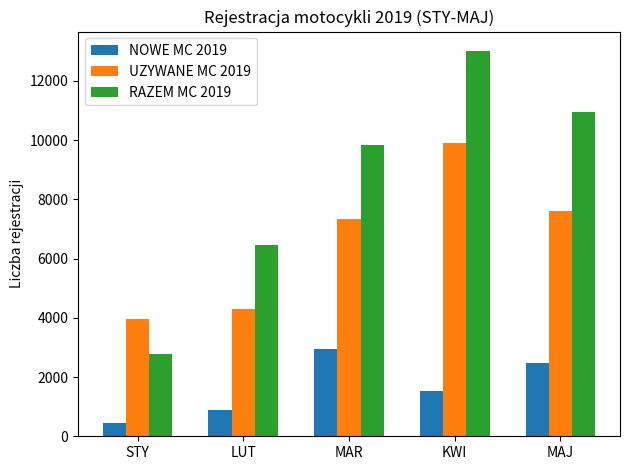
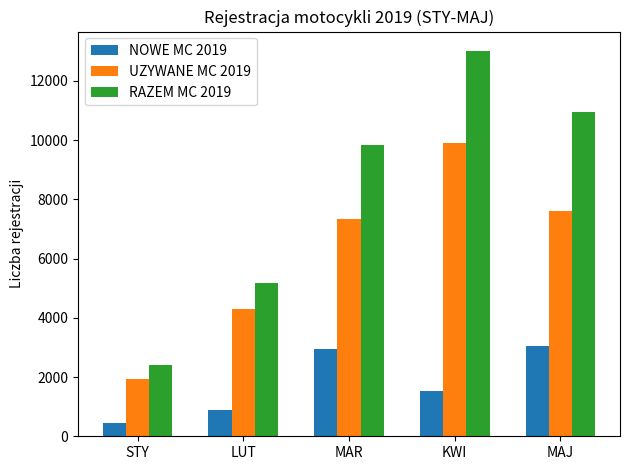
  {
    "NOWE MC 2019": {
      "STY": 500,
      "LUT": 900,
      "MAR": 2900,
      "KWI": 1500,
-     "MAJ": 2500
+     "MAJ": 3100
    },
    "UZYWANE MC 2019": {
-     "STY": 4000,
+     "STY": 1900,
      "LUT": 4300,
      "MAR": 7300,
      "KWI": 9900,
      "MAJ": 7600
    },
    "RAZEM MC 2019": {
-     "STY": 2800,
-     "LUT": 6400,
+     "STY": 2400,
+     "LUT": 5200,
      "MAR": 9800,
      "KWI": 13000,
      "MAJ": 10900
    }
  }
